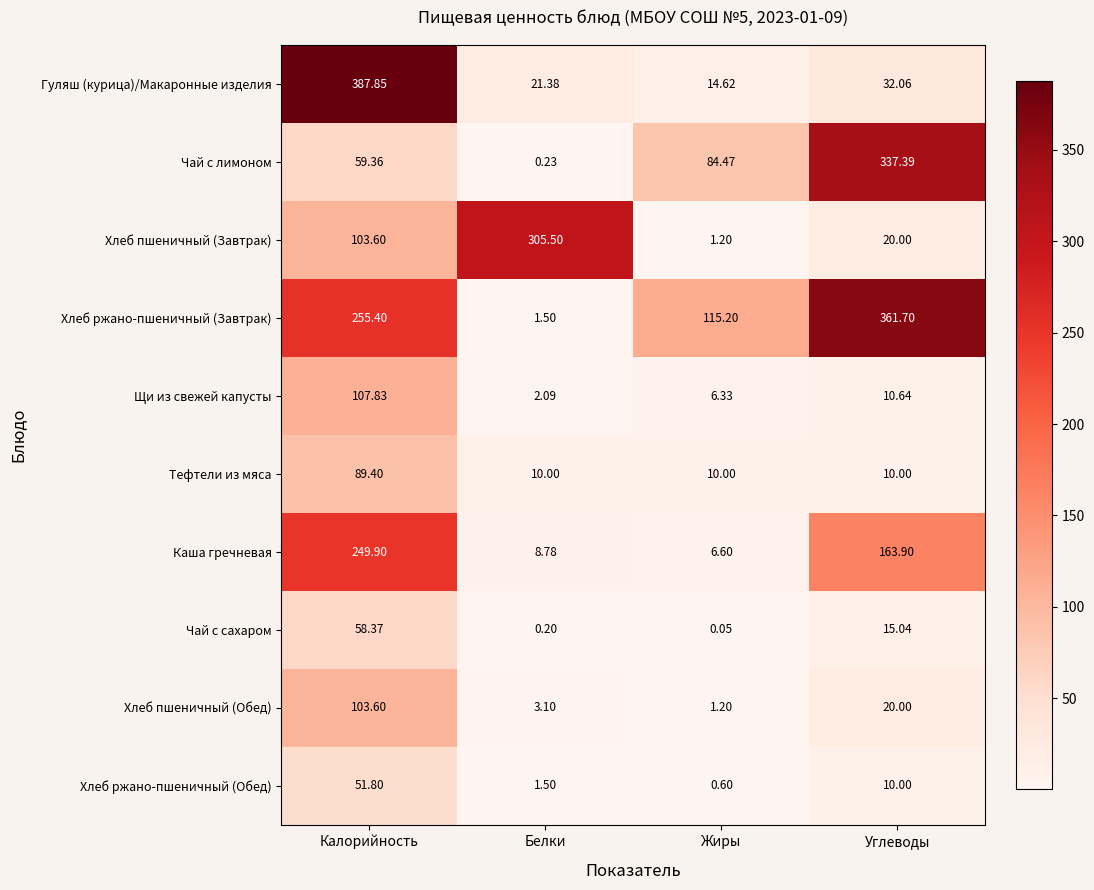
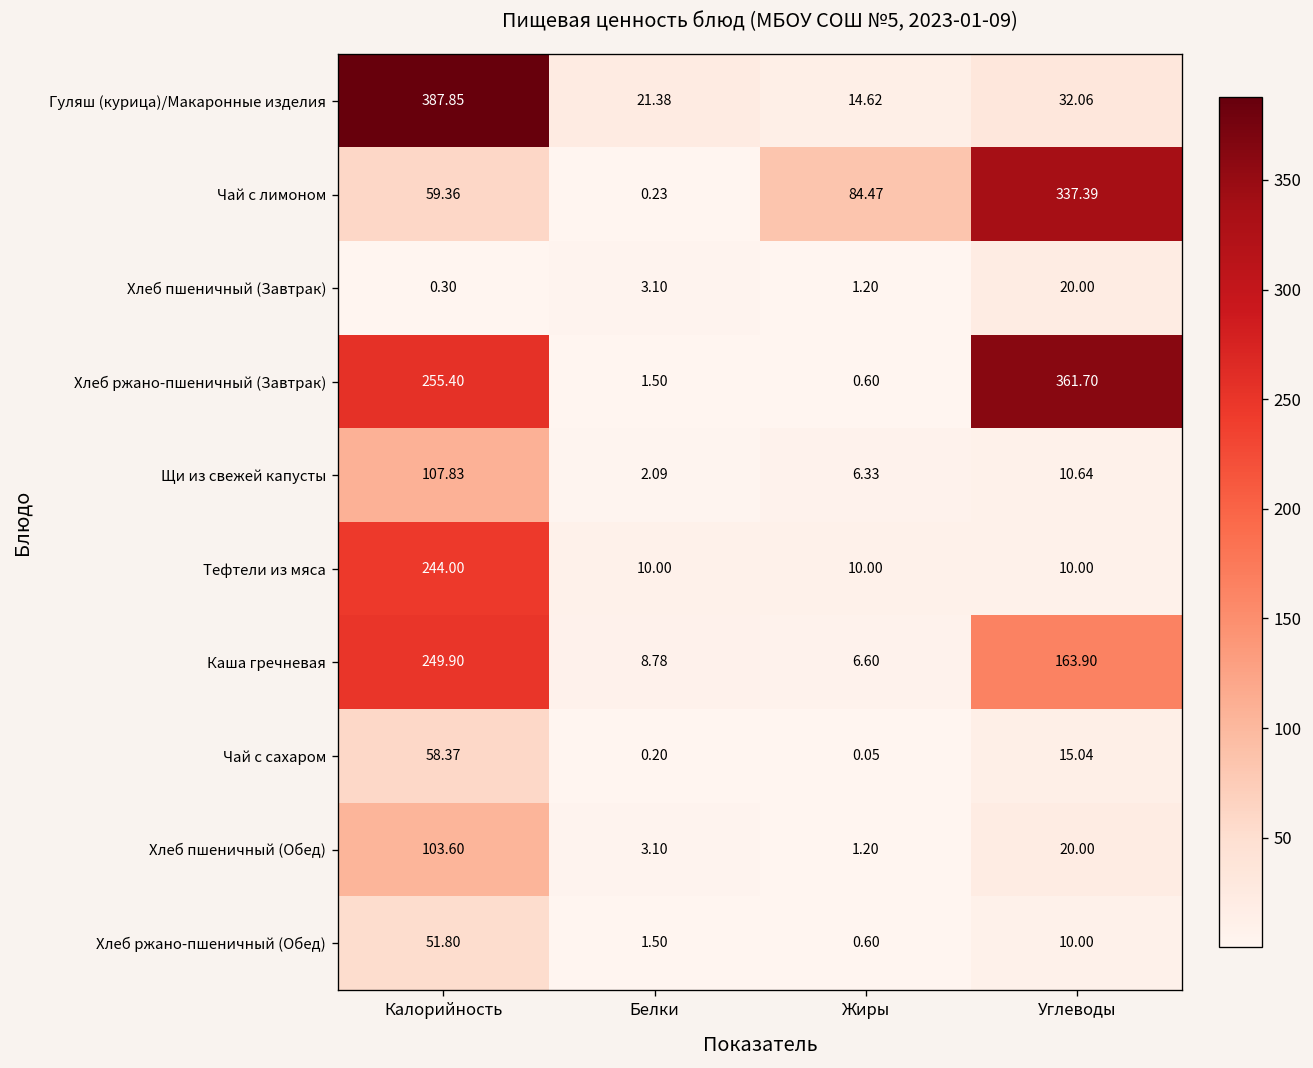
  {
    "Гуляш (курица)/Макаронные изделия": {
      "Калорийность": 387.85,
      "Белки": 21.38,
      "Жиры": 14.62,
      "Углеводы": 32.06
    },
    "Чай с лимоном": {
      "Калорийность": 59.36,
      "Белки": 0.23,
      "Жиры": 84.47,
      "Углеводы": 337.39
    },
    "Хлеб пшеничный (Завтрак)": {
-     "Калорийность": 103.60,
-     "Белки": 305.50,
+     "Калорийность": 0.30,
+     "Белки": 3.10,
      "Жиры": 1.20,
      "Углеводы": 20.00
    },
    "Хлеб ржано-пшеничный (Завтрак)": {
      "Калорийность": 255.40,
      "Белки": 1.50,
-     "Жиры": 115.20,
+     "Жиры": 0.60,
      "Углеводы": 361.70
    },
    "Щи из свежей капусты": {
      "Калорийность": 107.83,
      "Белки": 2.09,
      "Жиры": 6.33,
      "Углеводы": 10.64
    },
    "Тефтели из мяса": {
-     "Калорийность": 89.40,
+     "Калорийность": 244.00,
      "Белки": 10.00,
      "Жиры": 10.00,
      "Углеводы": 10.00
    },
    "Каша гречневая": {
      "Калорийность": 249.90,
      "Белки": 8.78,
      "Жиры": 6.60,
      "Углеводы": 163.90
    },
    "Чай с сахаром": {
      "Калорийность": 58.37,
      "Белки": 0.20,
      "Жиры": 0.05,
      "Углеводы": 15.04
    },
    "Хлеб пшеничный (Обед)": {
      "Калорийность": 103.60,
      "Белки": 3.10,
      "Жиры": 1.20,
      "Углеводы": 20.00
    },
    "Хлеб ржано-пшеничный (Обед)": {
      "Калорийность": 51.80,
      "Белки": 1.50,
      "Жиры": 0.60,
      "Углеводы": 10.00
    }
  }
